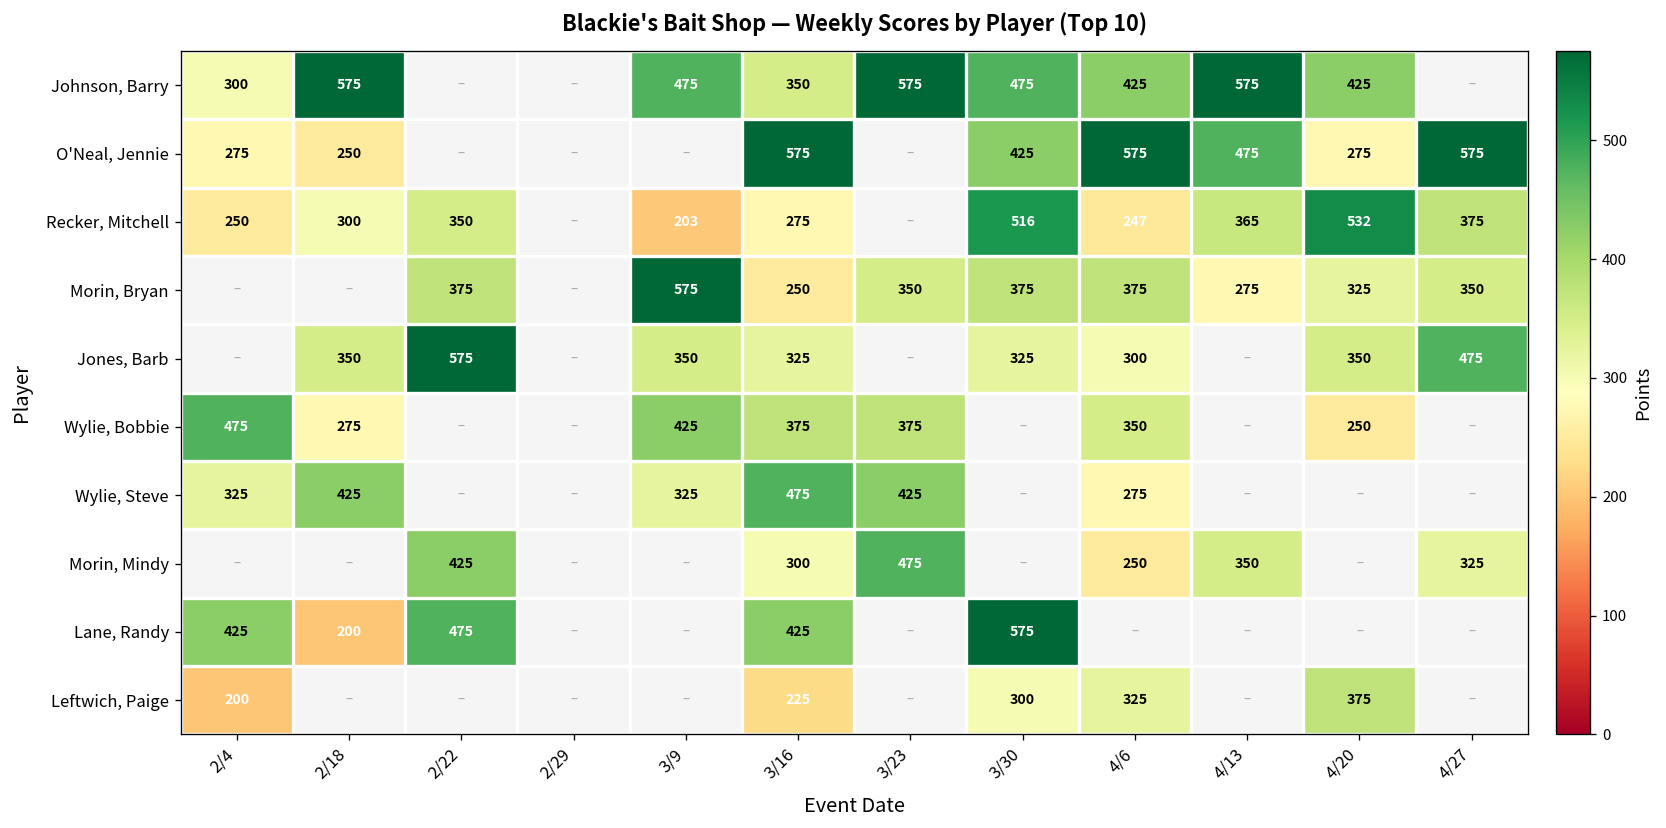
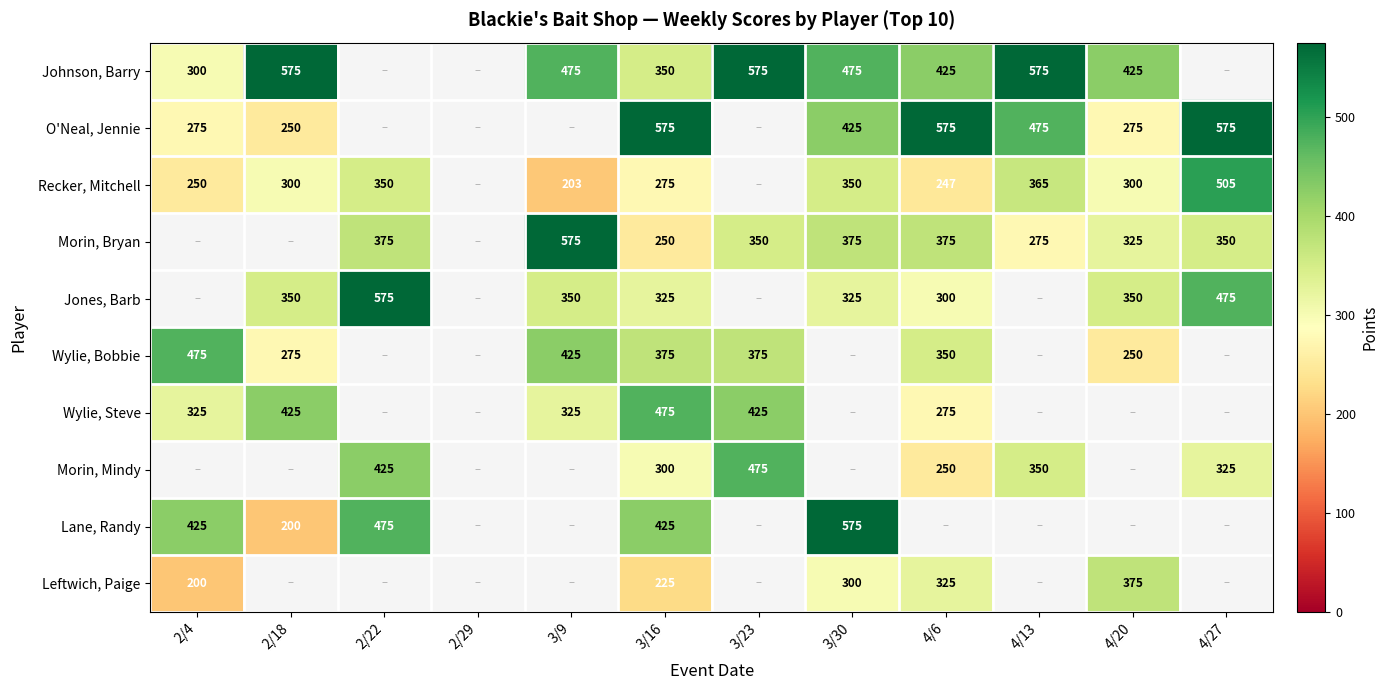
  {
    "Johnson, Barry": {
      "2/4": 300,
      "2/18": 575,
      "3/9": 475,
      "3/16": 350,
      "3/23": 575,
      "3/30": 475,
      "4/6": 425,
      "4/13": 575,
      "4/20": 425
    },
    "O'Neal, Jennie": {
      "2/4": 275,
      "2/18": 250,
      "3/16": 575,
      "3/30": 425,
      "4/6": 575,
      "4/13": 475,
      "4/20": 275,
      "4/27": 575
    },
    "Recker, Mitchell": {
      "2/4": 250,
      "2/18": 300,
      "2/22": 350,
      "3/9": 203,
      "3/16": 275,
-     "3/30": 516,
+     "3/30": 350,
      "4/6": 247,
      "4/13": 365,
-     "4/20": 532,
-     "4/27": 375
+     "4/20": 300,
+     "4/27": 505
    },
    "Morin, Bryan": {
      "2/22": 375,
      "3/9": 575,
      "3/16": 250,
      "3/23": 350,
      "3/30": 375,
      "4/6": 375,
      "4/13": 275,
      "4/20": 325,
      "4/27": 350
    },
    "Jones, Barb": {
      "2/18": 350,
      "2/22": 575,
      "3/9": 350,
      "3/16": 325,
      "3/30": 325,
      "4/6": 300,
      "4/20": 350,
      "4/27": 475
    },
    "Wylie, Bobbie": {
      "2/4": 475,
      "2/18": 275,
      "3/9": 425,
      "3/16": 375,
      "3/23": 375,
      "4/6": 350,
      "4/20": 250
    },
    "Wylie, Steve": {
      "2/4": 325,
      "2/18": 425,
      "3/9": 325,
      "3/16": 475,
      "3/23": 425,
      "4/6": 275
    },
    "Morin, Mindy": {
      "2/22": 425,
      "3/16": 300,
      "3/23": 475,
      "4/6": 250,
      "4/13": 350,
      "4/27": 325
    },
    "Lane, Randy": {
      "2/4": 425,
      "2/18": 200,
      "2/22": 475,
      "3/16": 425,
      "3/30": 575
    },
    "Leftwich, Paige": {
      "2/4": 200,
      "3/16": 225,
      "3/30": 300,
      "4/6": 325,
      "4/20": 375
    }
  }
